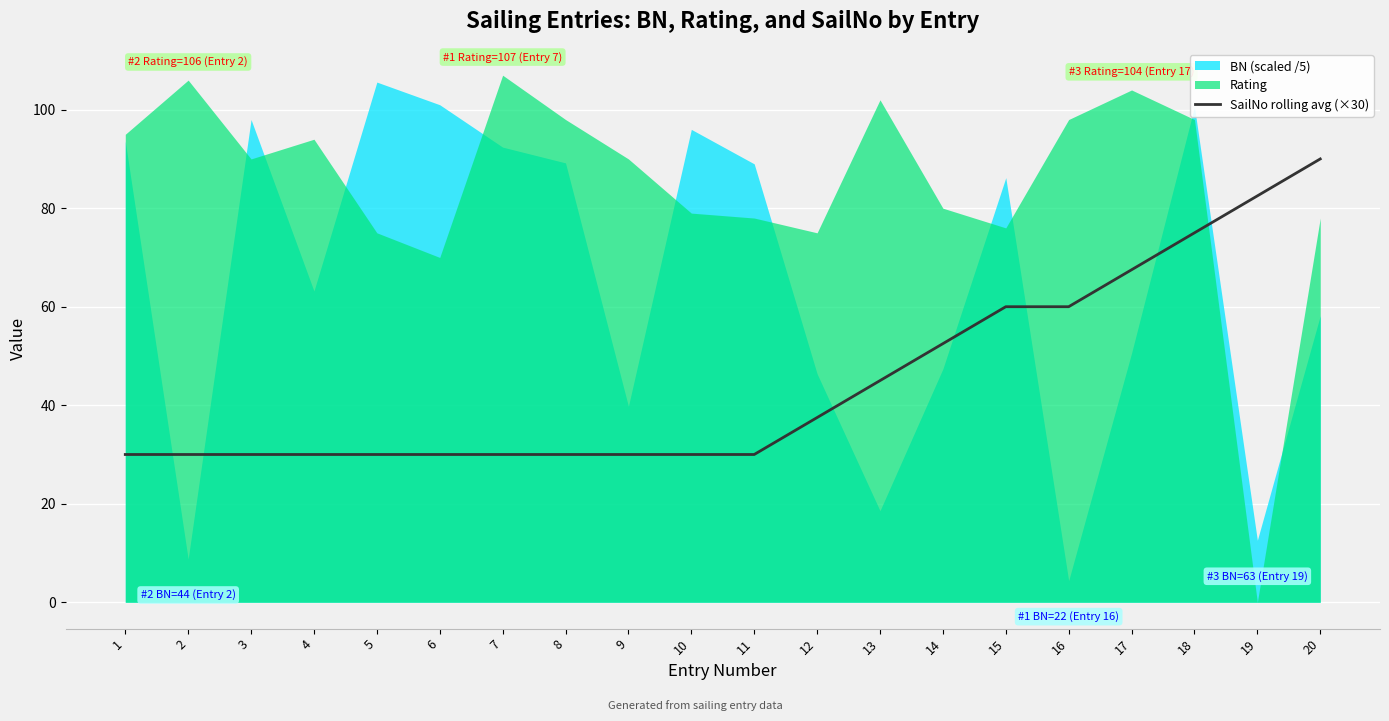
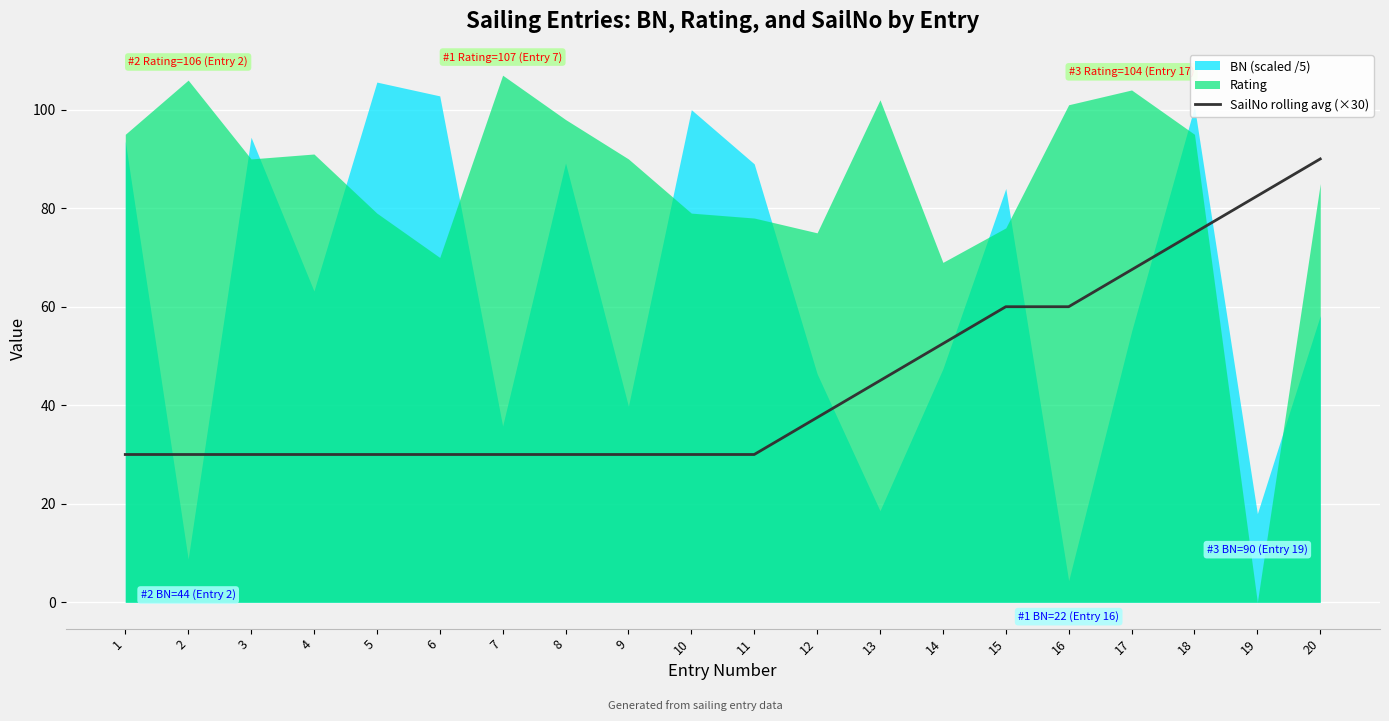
  {
    "SailNo rolling avg (×30)": {
      "1": 30,
      "2": 30,
      "3": 30,
      "4": 30,
      "5": 30,
      "6": 30,
      "7": 30,
      "8": 30,
      "9": 30,
      "10": 30,
      "11": 30,
      "12": 38,
      "13": 45,
      "14": 53,
      "15": 60,
      "16": 60,
      "17": 68,
      "18": 75,
      "19": 83,
      "20": 90
    },
    "BN (scaled /5)": {
-     "3": 98,
-     "6": 101,
-     "7": 92,
-     "10": 96,
-     "15": 86,
-     "17": 51,
-     "19": 63
+     "3": 94,
+     "6": 103,
+     "7": 36,
+     "10": 100,
+     "15": 84,
+     "17": 55,
+     "19": 90
    },
    "Rating": {
      "1": 95,
      "3": 90,
-     "4": 94,
-     "5": 75,
+     "4": 91,
+     "5": 79,
      "6": 70,
      "8": 98,
      "9": 90,
      "10": 79,
      "11": 78,
      "12": 75,
      "13": 102,
-     "14": 80,
+     "14": 69,
      "15": 76,
-     "16": 98,
-     "18": 98,
-     "20": 78
+     "16": 101,
+     "18": 95,
+     "20": 85
    }
  }
